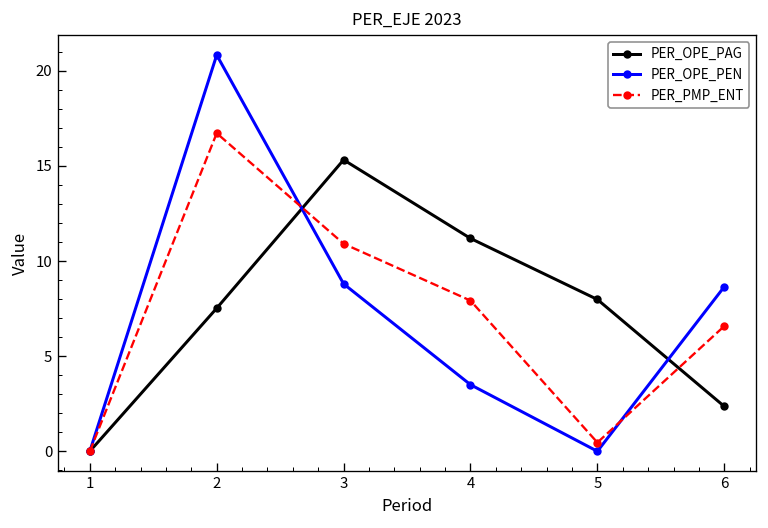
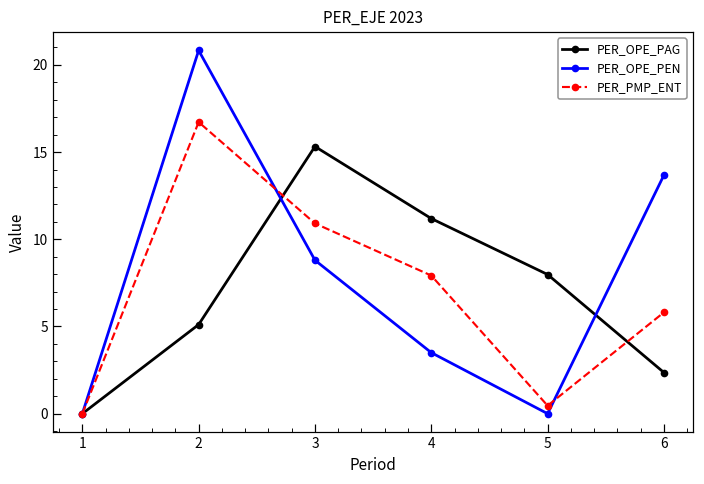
  {
    "PER_OPE_PAG": {
-     "2": 7.5,
+     "2": 5.1,
      "3": 15.3,
      "4": 11.2,
      "5": 8.0,
      "6": 2.4
    },
    "PER_OPE_PEN": {
      "2": 20.8,
      "3": 8.8,
      "4": 3.5,
      "5": 0.0,
-     "6": 8.7
+     "6": 13.7
    },
    "PER_PMP_ENT": {
      "2": 16.7,
      "3": 10.9,
      "4": 7.9,
      "5": 0.5,
-     "6": 6.6
+     "6": 5.8
    }
  }
